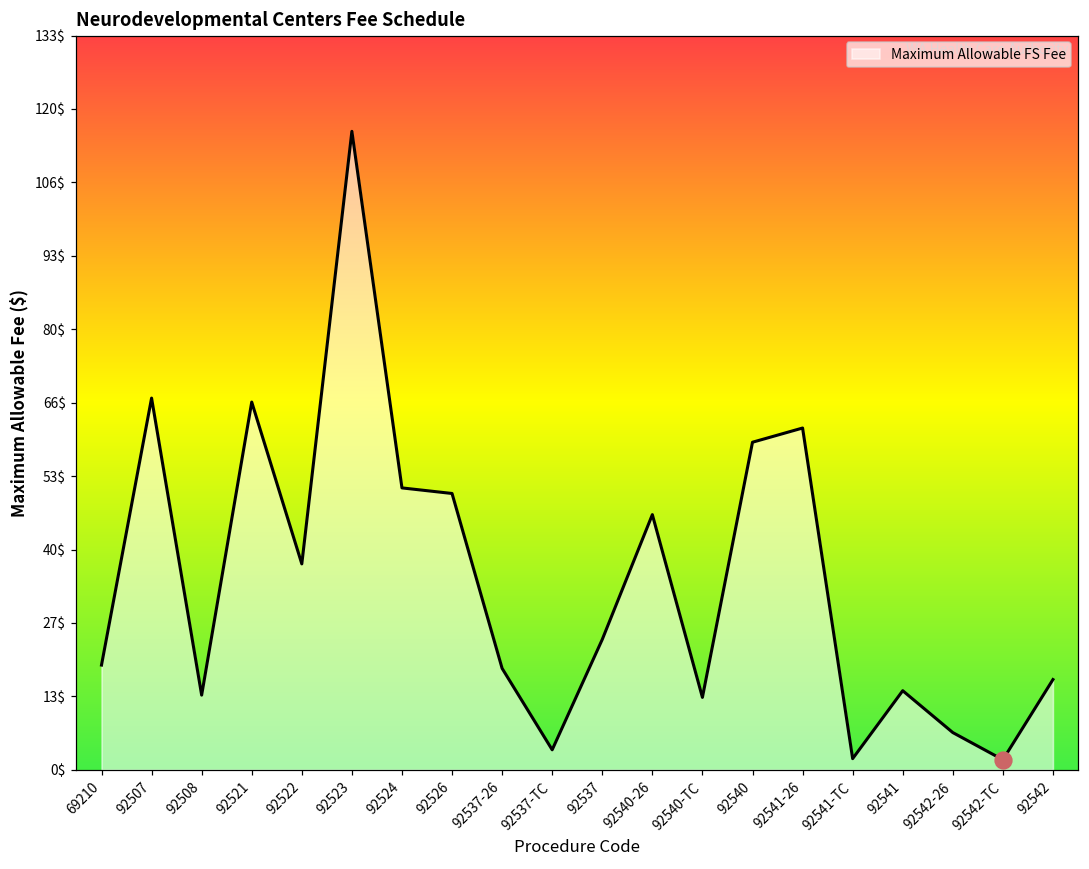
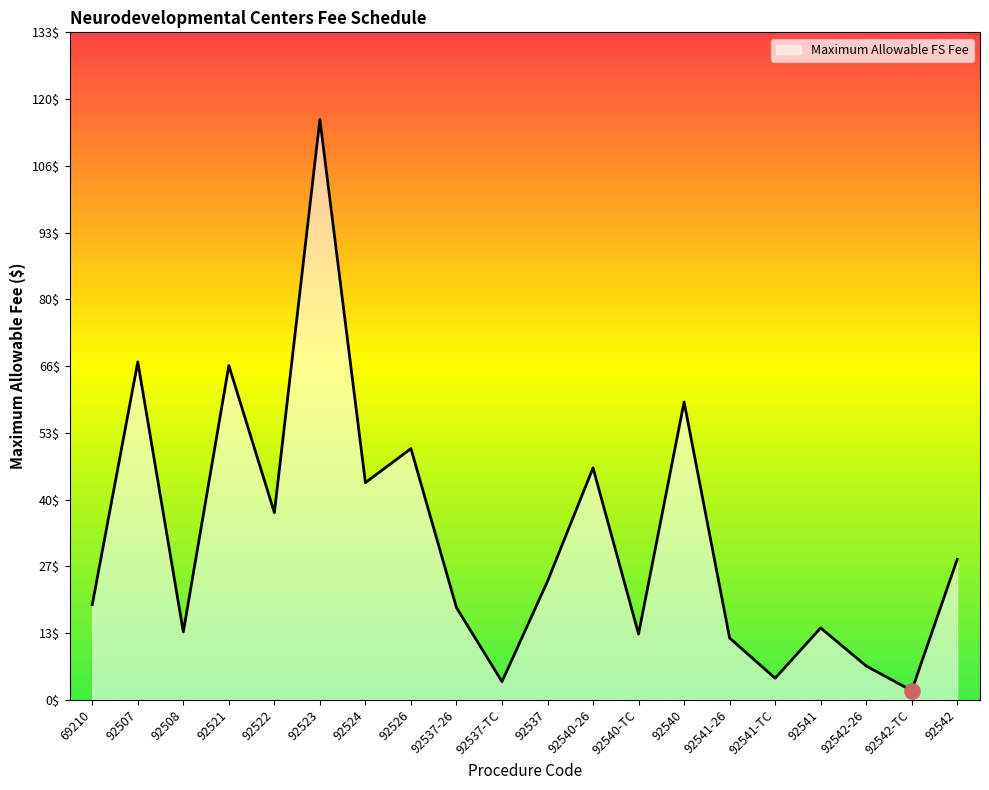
  {
    "Maximum Allowable FS Fee": {
      "69210": "19$",
      "92507": "67$",
      "92508": "14$",
      "92521": "67$",
      "92522": "37$",
      "92523": "116$",
-     "92524": "51$",
+     "92524": "43$",
      "92526": "50$",
      "92537-26": "18$",
      "92537-TC": "4$",
      "92537": "24$",
      "92540-26": "46$",
      "92540-TC": "13$",
      "92540": "59$",
-     "92541-26": "62$",
-     "92541-TC": "2$",
+     "92541-26": "12$",
+     "92541-TC": "4$",
      "92541": "14$",
      "92542-26": "7$",
-     "92542": "16$"
+     "92542": "28$"
    }
  }
